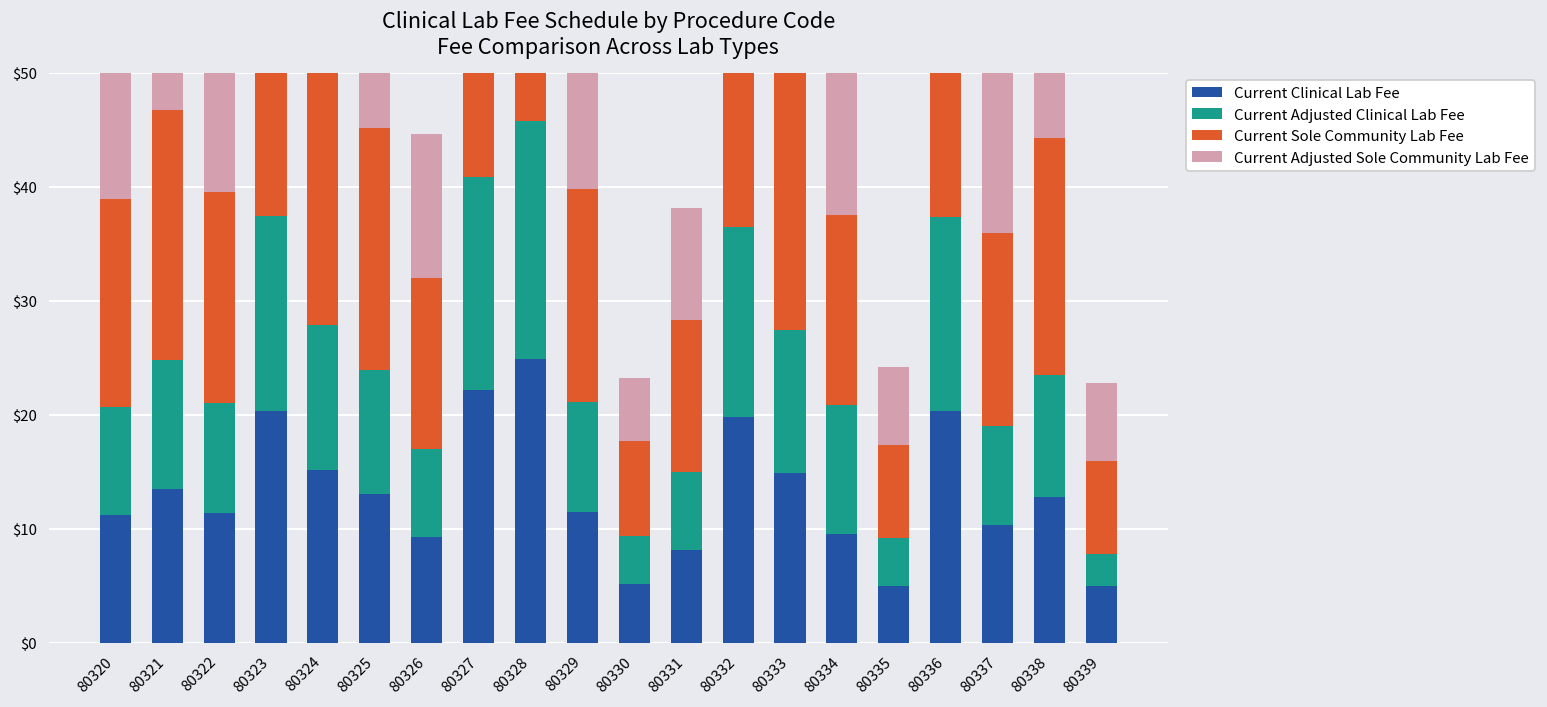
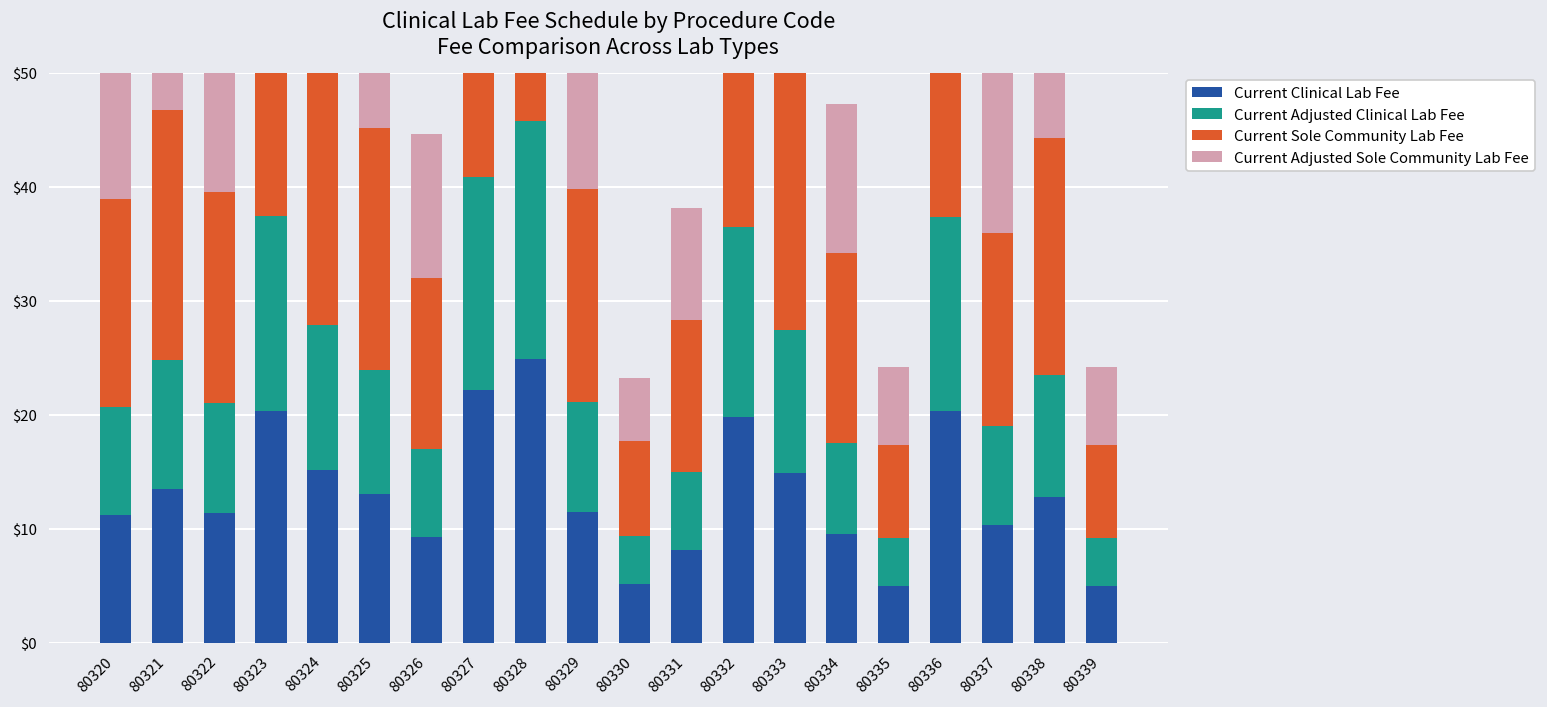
  {
    "Current Clinical Lab Fee": {
      "80320": "$11",
      "80321": "$13",
      "80322": "$11",
      "80323": "$20",
      "80324": "$15",
      "80325": "$13",
      "80326": "$9",
      "80327": "$22",
      "80328": "$25",
      "80329": "$11",
      "80330": "$5",
      "80331": "$8",
      "80332": "$20",
      "80333": "$15",
      "80334": "$10",
      "80335": "$5",
      "80336": "$20",
      "80337": "$10",
      "80338": "$13",
      "80339": "$5"
    },
    "Current Adjusted Clinical Lab Fee": {
      "80320": "$9",
      "80321": "$11",
      "80322": "$10",
      "80323": "$17",
      "80324": "$13",
      "80325": "$11",
      "80326": "$8",
      "80327": "$19",
      "80328": "$21",
      "80329": "$10",
      "80330": "$4",
      "80331": "$7",
      "80332": "$17",
      "80333": "$13",
-     "80334": "$11",
+     "80334": "$8",
      "80335": "$4",
      "80336": "$17",
      "80337": "$9",
      "80338": "$11",
-     "80339": "$3"
+     "80339": "$4"
    },
    "Current Sole Community Lab Fee": {
      "80320": "$18",
      "80321": "$22",
      "80322": "$19",
      "80325": "$21",
      "80326": "$15",
      "80329": "$19",
      "80330": "$8",
      "80331": "$13",
      "80334": "$17",
      "80335": "$8",
      "80337": "$17",
      "80338": "$21",
      "80339": "$8"
    },
    "Current Adjusted Sole Community Lab Fee": {
      "80326": "$13",
      "80330": "$6",
      "80331": "$10",
      "80335": "$7",
      "80337": "$14",
      "80339": "$7"
    }
  }
